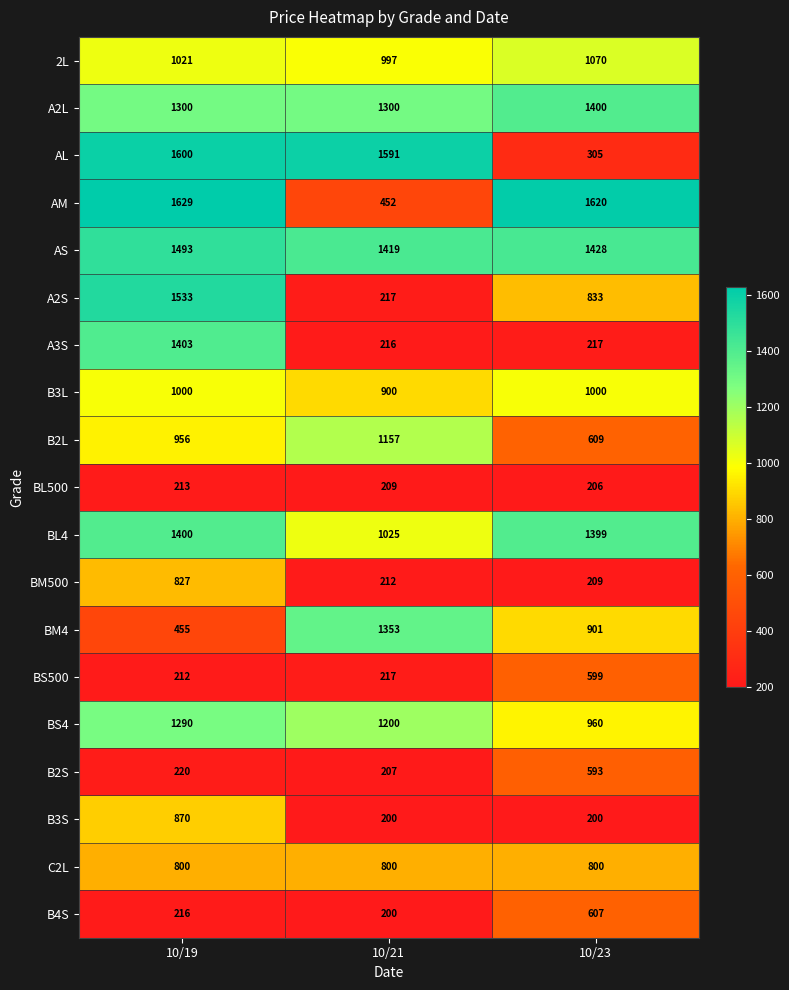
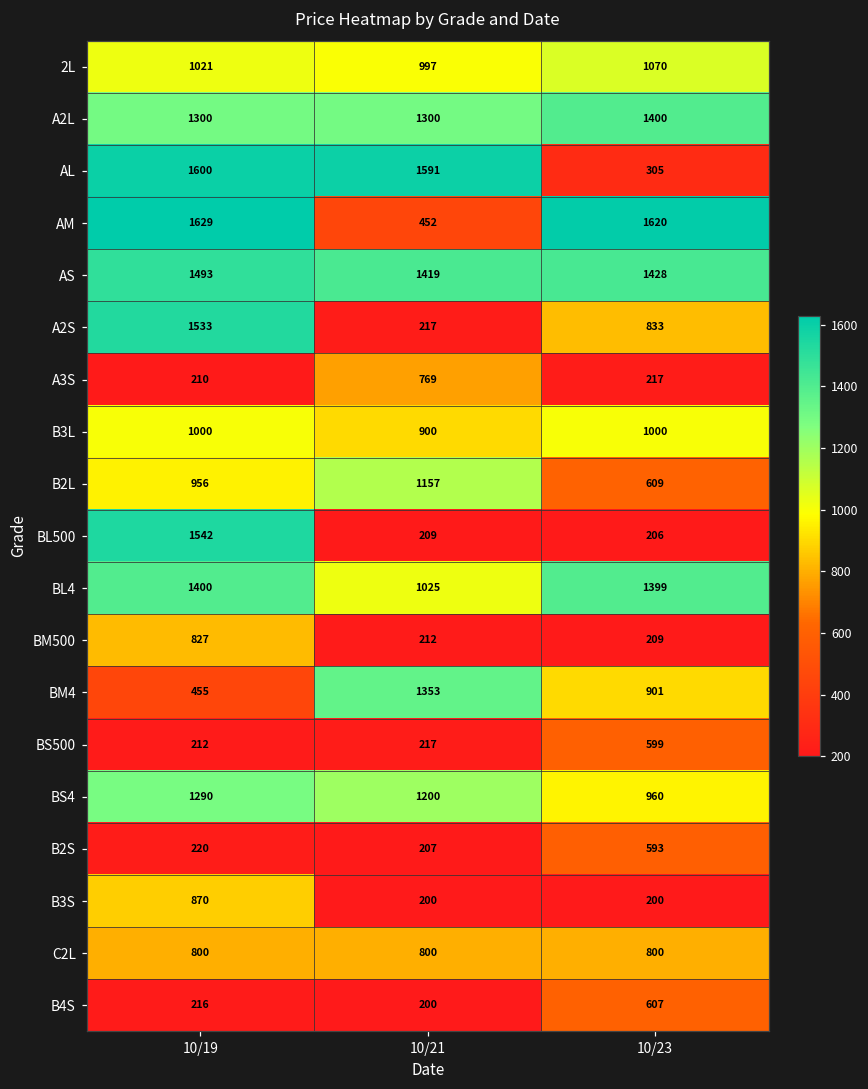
  {
    "2L": {
      "10/19": 1021,
      "10/21": 997,
      "10/23": 1070
    },
    "A2L": {
      "10/19": 1300,
      "10/21": 1300,
      "10/23": 1400
    },
    "AL": {
      "10/19": 1600,
      "10/21": 1591,
      "10/23": 305
    },
    "AM": {
      "10/19": 1629,
      "10/21": 452,
      "10/23": 1620
    },
    "AS": {
      "10/19": 1493,
      "10/21": 1419,
      "10/23": 1428
    },
    "A2S": {
      "10/19": 1533,
      "10/21": 217,
      "10/23": 833
    },
    "A3S": {
-     "10/19": 1403,
-     "10/21": 216,
+     "10/19": 210,
+     "10/21": 769,
      "10/23": 217
    },
    "B3L": {
      "10/19": 1000,
      "10/21": 900,
      "10/23": 1000
    },
    "B2L": {
      "10/19": 956,
      "10/21": 1157,
      "10/23": 609
    },
    "BL500": {
-     "10/19": 213,
+     "10/19": 1542,
      "10/21": 209,
      "10/23": 206
    },
    "BL4": {
      "10/19": 1400,
      "10/21": 1025,
      "10/23": 1399
    },
    "BM500": {
      "10/19": 827,
      "10/21": 212,
      "10/23": 209
    },
    "BM4": {
      "10/19": 455,
      "10/21": 1353,
      "10/23": 901
    },
    "BS500": {
      "10/19": 212,
      "10/21": 217,
      "10/23": 599
    },
    "BS4": {
      "10/19": 1290,
      "10/21": 1200,
      "10/23": 960
    },
    "B2S": {
      "10/19": 220,
      "10/21": 207,
      "10/23": 593
    },
    "B3S": {
      "10/19": 870,
      "10/21": 200,
      "10/23": 200
    },
    "C2L": {
      "10/19": 800,
      "10/21": 800,
      "10/23": 800
    },
    "B4S": {
      "10/19": 216,
      "10/21": 200,
      "10/23": 607
    }
  }
